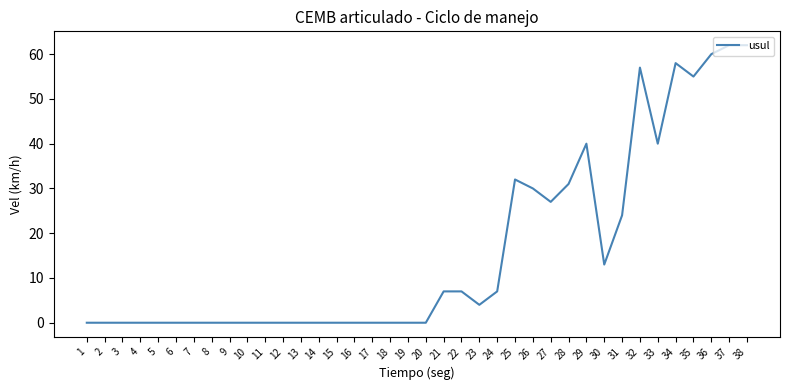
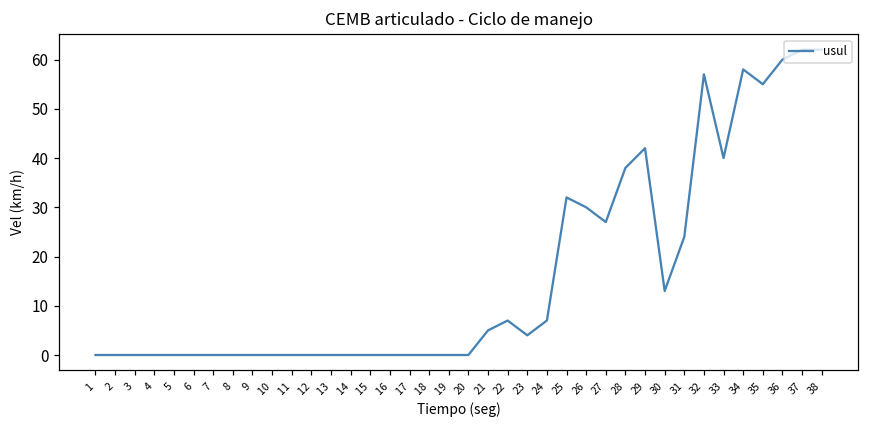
  {
    "1": 0,
    "2": 0,
    "3": 0,
    "4": 0,
    "5": 0,
    "6": 0,
    "7": 0,
    "8": 0,
    "9": 0,
    "10": 0,
    "11": 0,
    "12": 0,
    "13": 0,
    "14": 0,
    "15": 0,
    "16": 0,
    "17": 0,
    "18": 0,
    "19": 0,
    "20": 0,
-   "21": 7,
+   "21": 5,
    "22": 7,
    "23": 4,
    "24": 7,
    "25": 32,
    "26": 30,
    "27": 27,
-   "28": 31,
-   "29": 40,
+   "28": 38,
+   "29": 42,
    "30": 13,
    "31": 24,
    "32": 57,
    "33": 40,
    "34": 58,
    "35": 55,
    "36": 60
  }
